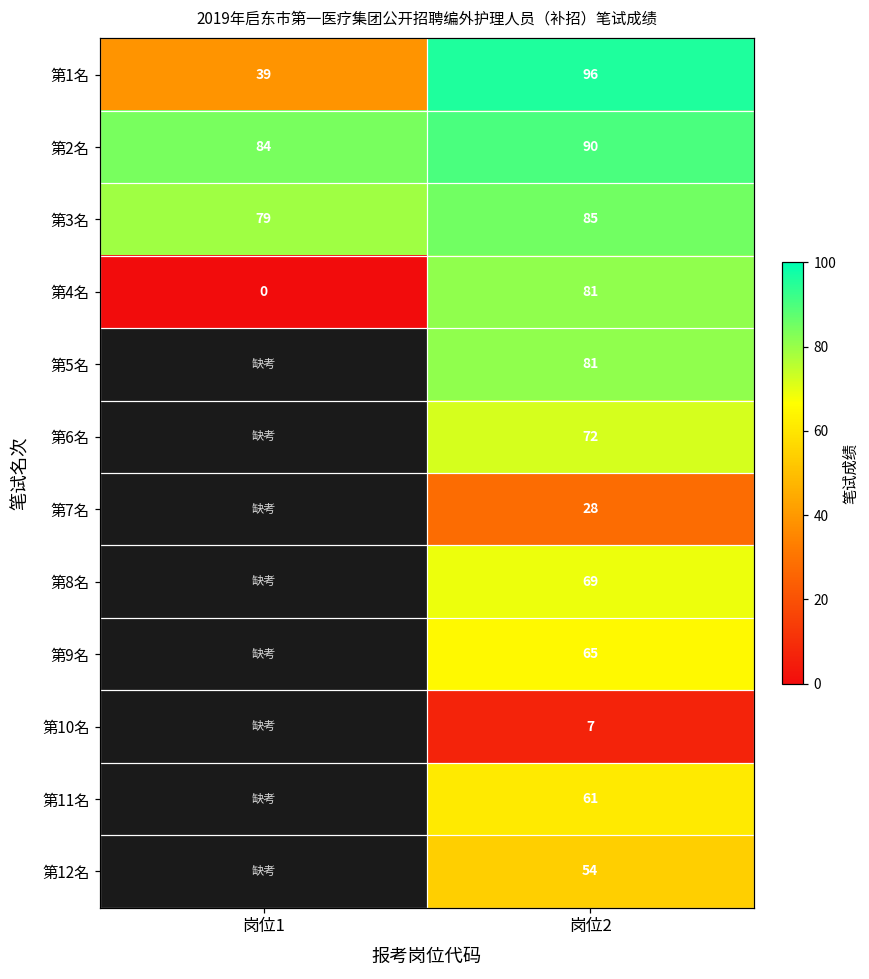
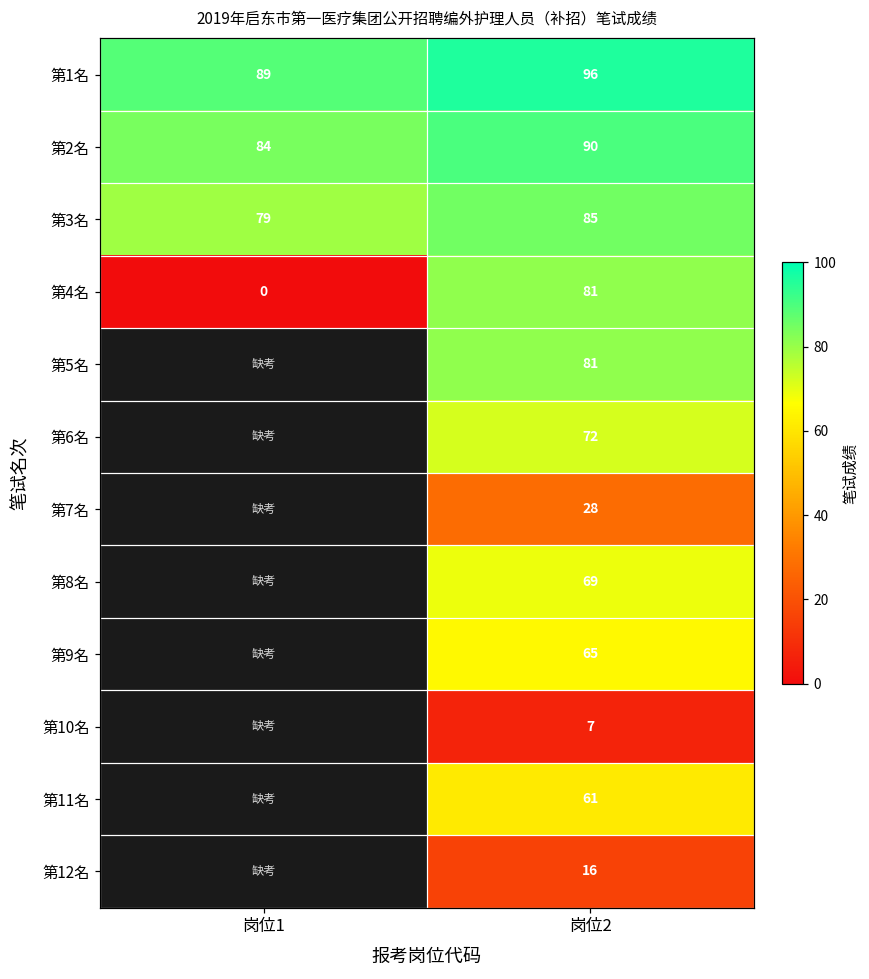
  {
    "第1名": {
-     "岗位1": 39,
+     "岗位1": 89,
      "岗位2": 96
    },
    "第2名": {
      "岗位1": 84,
      "岗位2": 90
    },
    "第3名": {
      "岗位1": 79,
      "岗位2": 85
    },
    "第4名": {
      "岗位1": 0,
      "岗位2": 81
    },
    "第5名": {
      "岗位2": 81
    },
    "第6名": {
      "岗位2": 72
    },
    "第7名": {
      "岗位2": 28
    },
    "第8名": {
      "岗位2": 69
    },
    "第9名": {
      "岗位2": 65
    },
    "第10名": {
      "岗位2": 7
    },
    "第11名": {
      "岗位2": 61
    },
    "第12名": {
-     "岗位2": 54
+     "岗位2": 16
    }
  }
